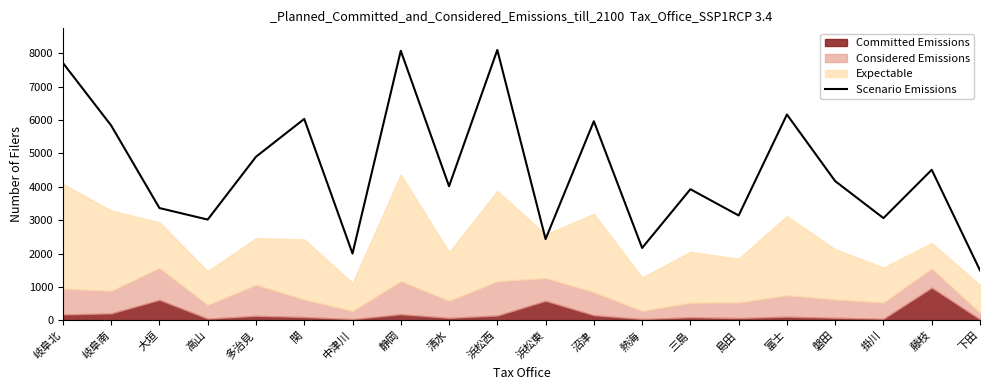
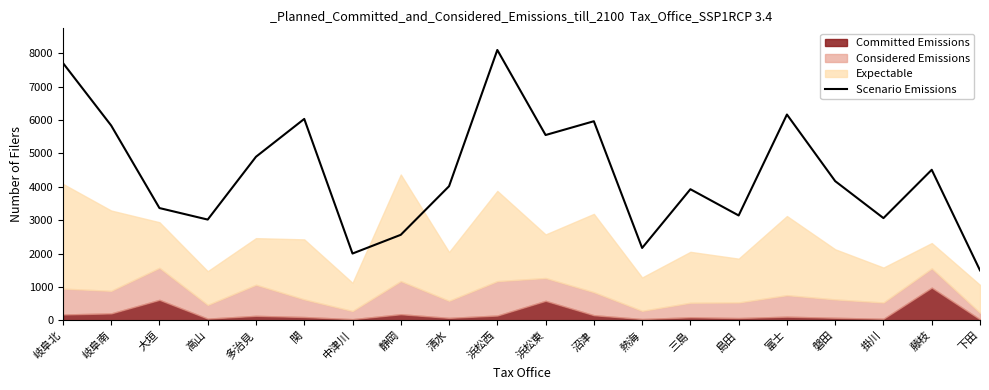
  {
    "Scenario Emissions": {
      "岐阜北": 7700,
      "岐阜南": 5800,
      "大垣": 3400,
      "高山": 3000,
      "多治見": 4900,
      "関": 6000,
      "中津川": 2000,
-     "静岡": 8100,
+     "静岡": 2600,
      "清水": 4000,
      "浜松西": 8100,
-     "浜松東": 2400,
+     "浜松東": 5600,
      "沼津": 6000,
      "熱海": 2200,
      "三島": 3900,
      "島田": 3100,
      "富士": 6200,
      "磐田": 4200,
      "掛川": 3100,
      "藤枝": 4500,
      "下田": 1500
    },
    "Committed Emissions": {
      "岐阜北": 200,
      "岐阜南": 200,
      "大垣": 600,
      "多治見": 100,
      "関": 100,
      "静岡": 200,
      "清水": 100,
      "浜松西": 100,
      "浜松東": 600,
      "沼津": 200,
      "三島": 100,
      "富士": 100,
      "磐田": 100,
      "藤枝": 1000
    },
    "Considered Emissions": {
      "岐阜北": 800,
      "岐阜南": 700,
      "大垣": 1000,
      "高山": 400,
      "多治見": 900,
      "関": 500,
      "中津川": 200,
      "静岡": 1000,
      "清水": 500,
      "浜松西": 1000,
      "浜松東": 700,
      "沼津": 700,
      "熱海": 200,
      "三島": 400,
      "島田": 500,
      "富士": 600,
      "磐田": 600,
      "掛川": 500,
      "藤枝": 600,
      "下田": 200
    }
  }
